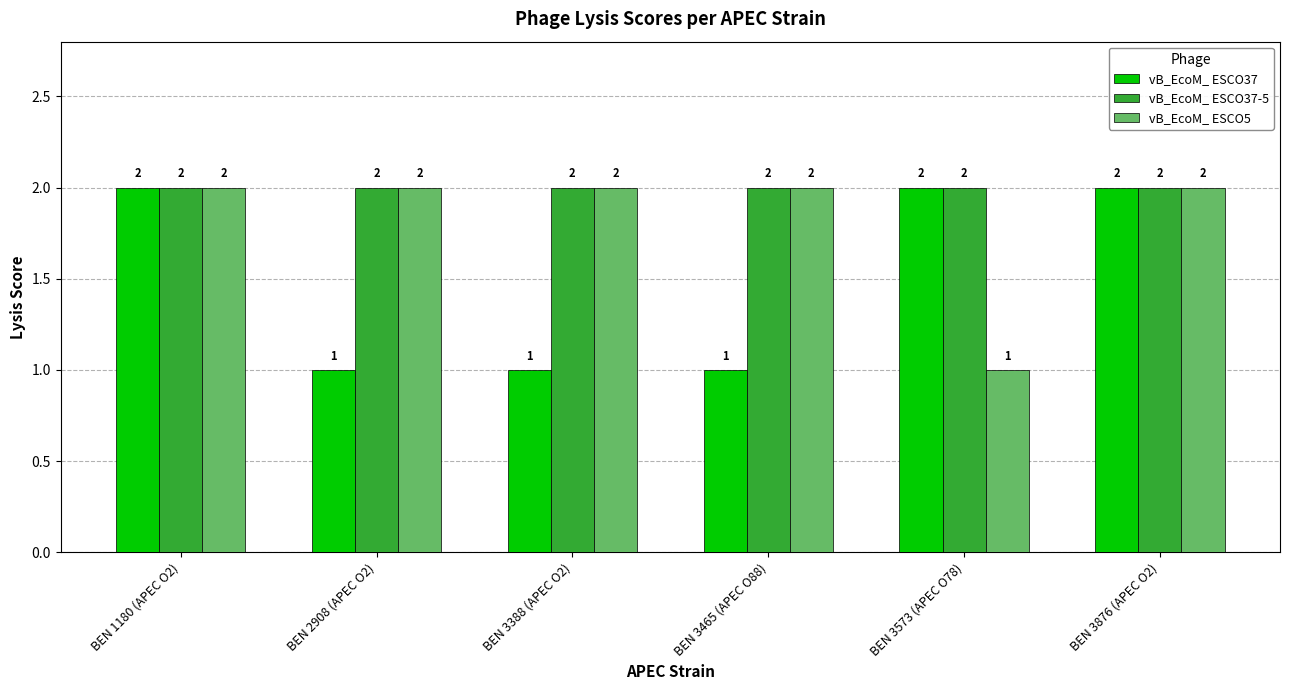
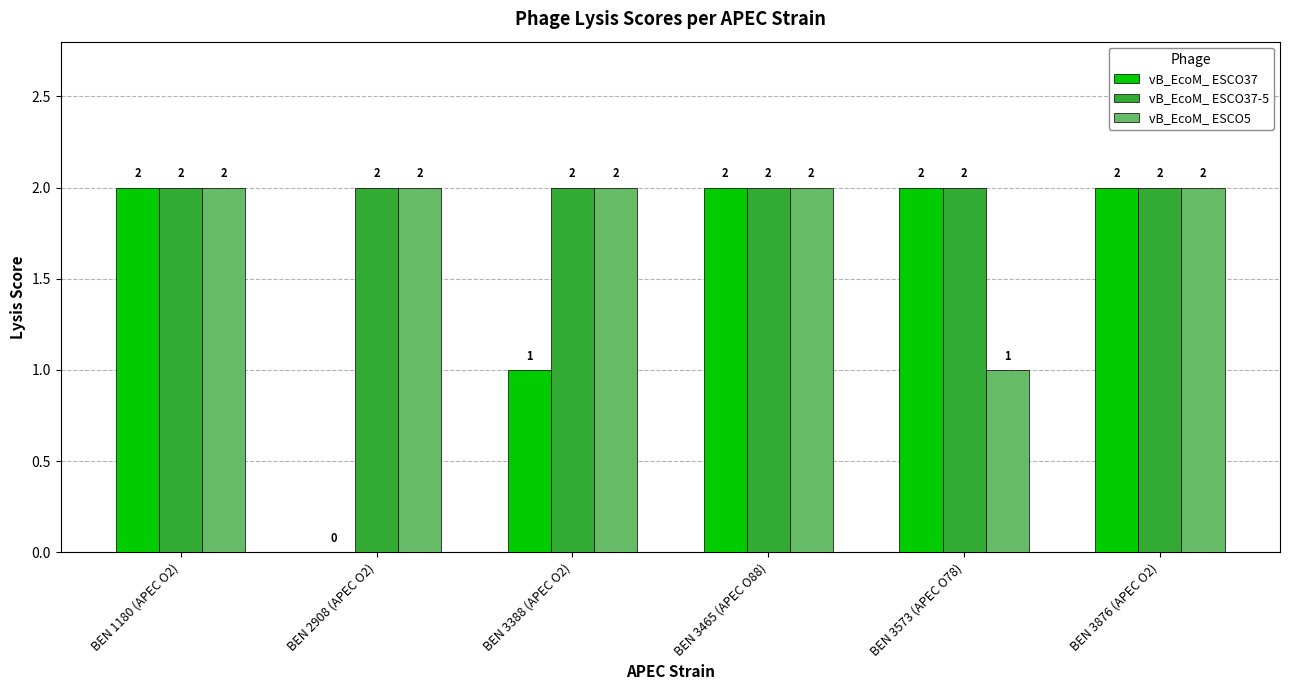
  {
    "vB_EcoM_ ESCO37": {
      "BEN 1180 (APEC O2)": 2,
-     "BEN 2908 (APEC O2)": 1,
+     "BEN 2908 (APEC O2)": 0,
      "BEN 3388 (APEC O2)": 1,
-     "BEN 3465 (APEC O88)": 1,
+     "BEN 3465 (APEC O88)": 2,
      "BEN 3573 (APEC O78)": 2,
      "BEN 3876 (APEC O2)": 2
    },
    "vB_EcoM_ ESCO37-5": {
      "BEN 1180 (APEC O2)": 2,
      "BEN 2908 (APEC O2)": 2,
      "BEN 3388 (APEC O2)": 2,
      "BEN 3465 (APEC O88)": 2,
      "BEN 3573 (APEC O78)": 2,
      "BEN 3876 (APEC O2)": 2
    },
    "vB_EcoM_ ESCO5": {
      "BEN 1180 (APEC O2)": 2,
      "BEN 2908 (APEC O2)": 2,
      "BEN 3388 (APEC O2)": 2,
      "BEN 3465 (APEC O88)": 2,
      "BEN 3573 (APEC O78)": 1,
      "BEN 3876 (APEC O2)": 2
    }
  }
